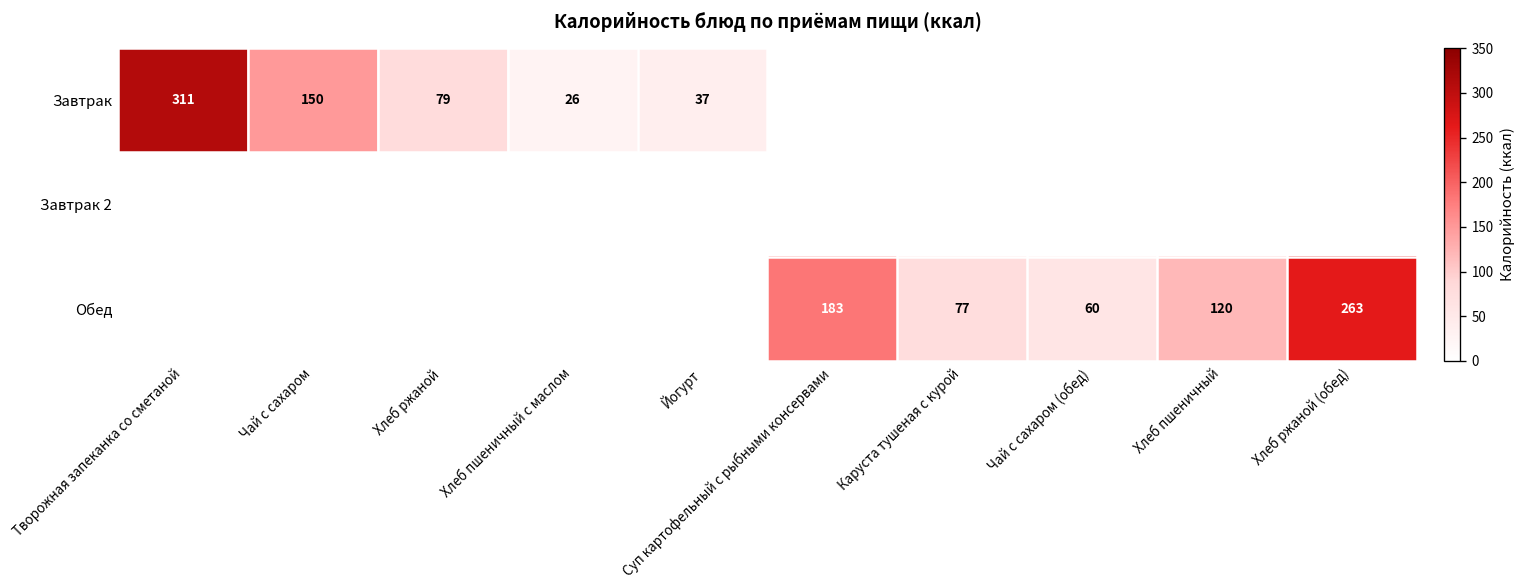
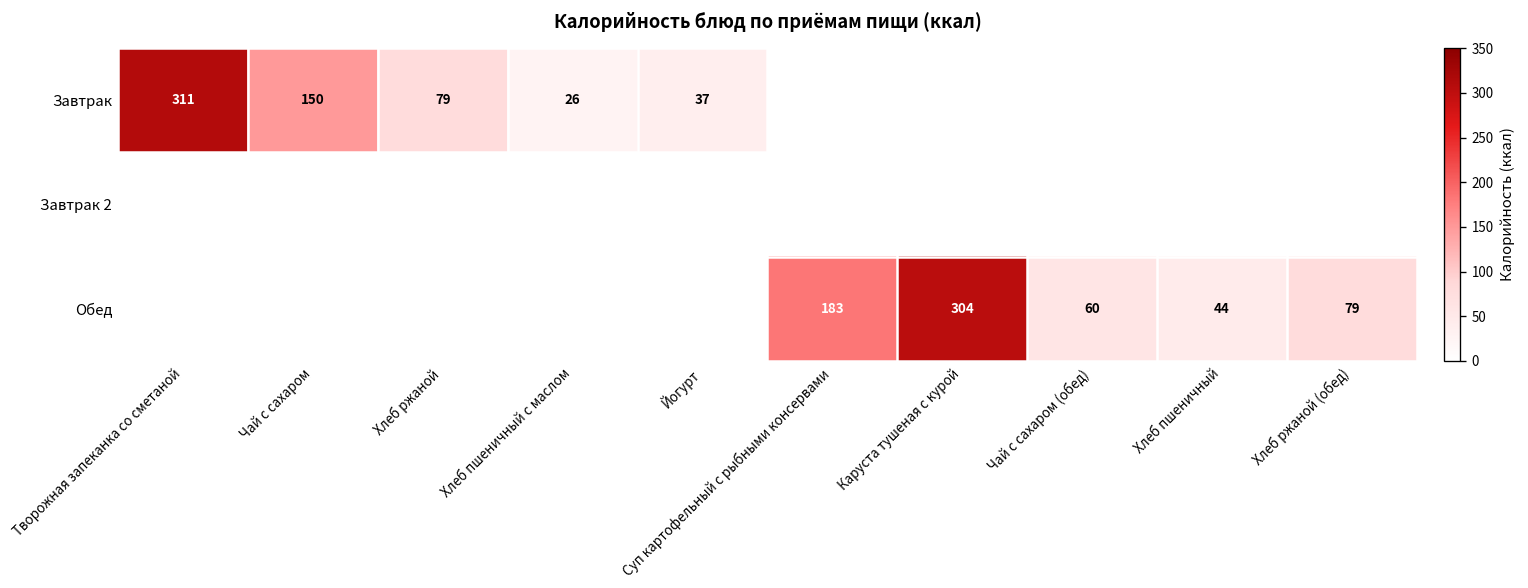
  {
    "Завтрак": {
      "Творожная запеканка со сметаной": 311,
      "Чай с сахаром": 150,
      "Хлеб ржаной": 79,
      "Хлеб пшеничный с маслом": 26,
      "Йогурт": 37
    },
    "Обед": {
      "Суп картофельный с рыбными консервами": 183,
-     "Каруста тушеная с курой": 77,
+     "Каруста тушеная с курой": 304,
      "Чай с сахаром (обед)": 60,
-     "Хлеб пшеничный": 120,
-     "Хлеб ржаной (обед)": 263
+     "Хлеб пшеничный": 44,
+     "Хлеб ржаной (обед)": 79
    }
  }
